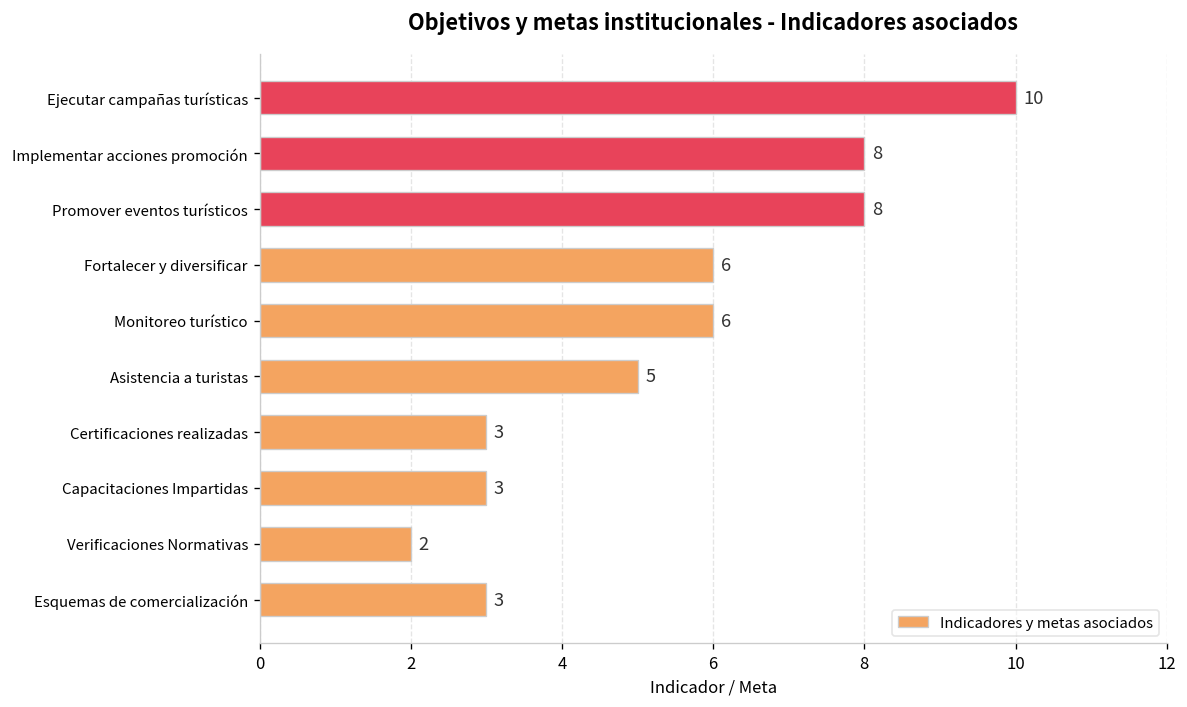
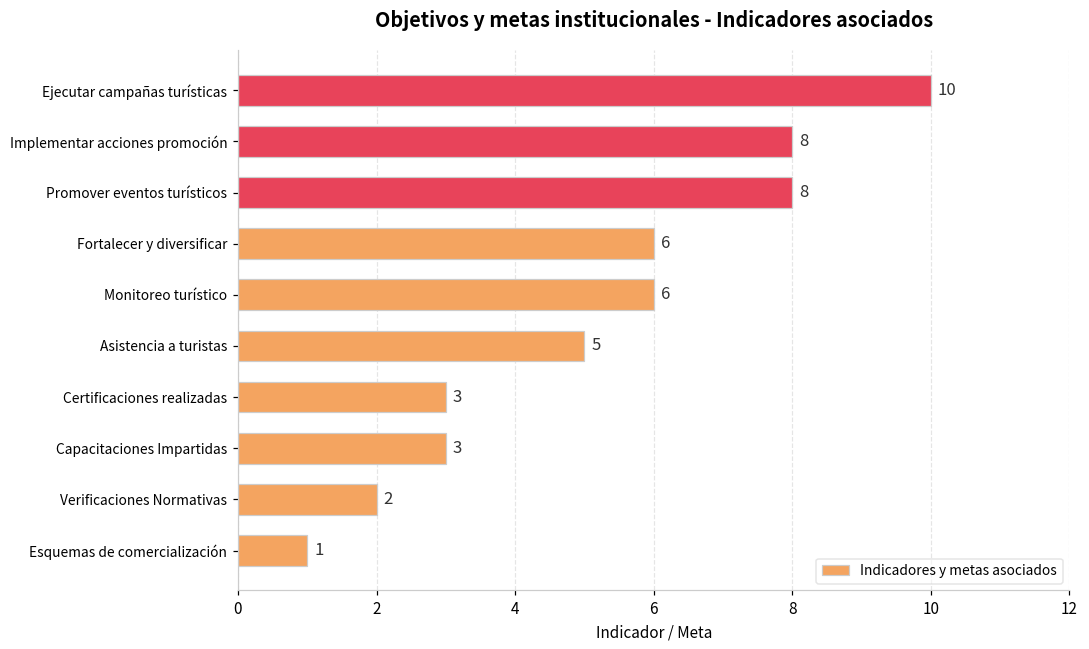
  {
    "Ejecutar campañas turísticas": 10,
    "Implementar acciones promoción": 8,
    "Promover eventos turísticos": 8,
    "Fortalecer y diversificar": 6,
    "Monitoreo turístico": 6,
    "Asistencia a turistas": 5,
    "Certificaciones realizadas": 3,
    "Capacitaciones Impartidas": 3,
    "Verificaciones Normativas": 2,
-   "Esquemas de comercialización": 3
+   "Esquemas de comercialización": 1
  }
